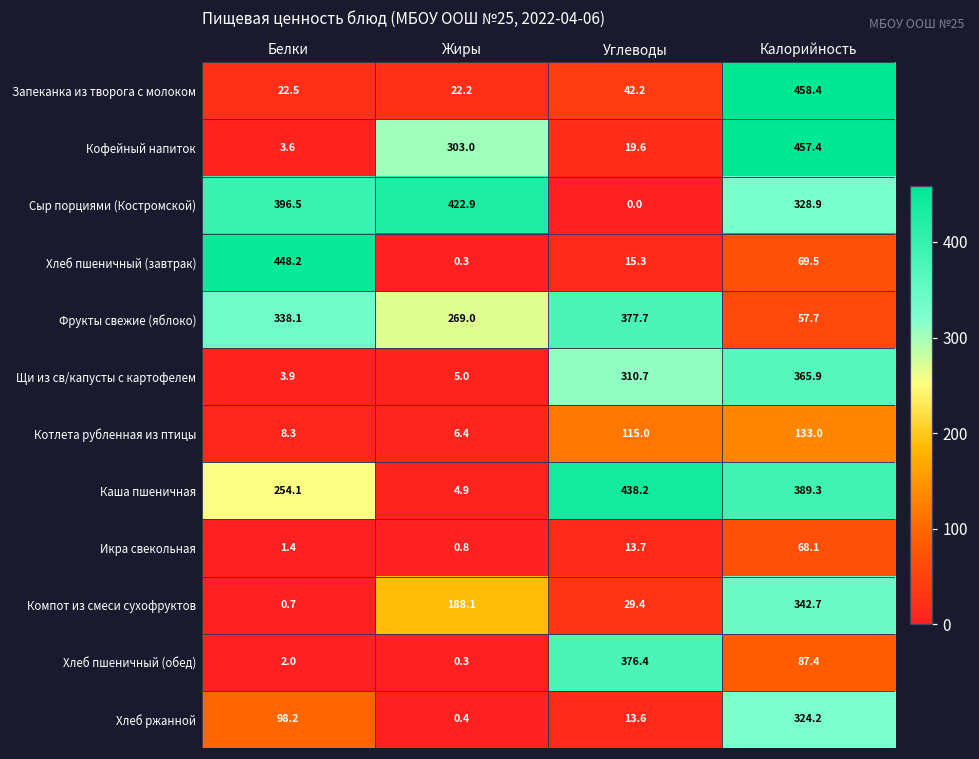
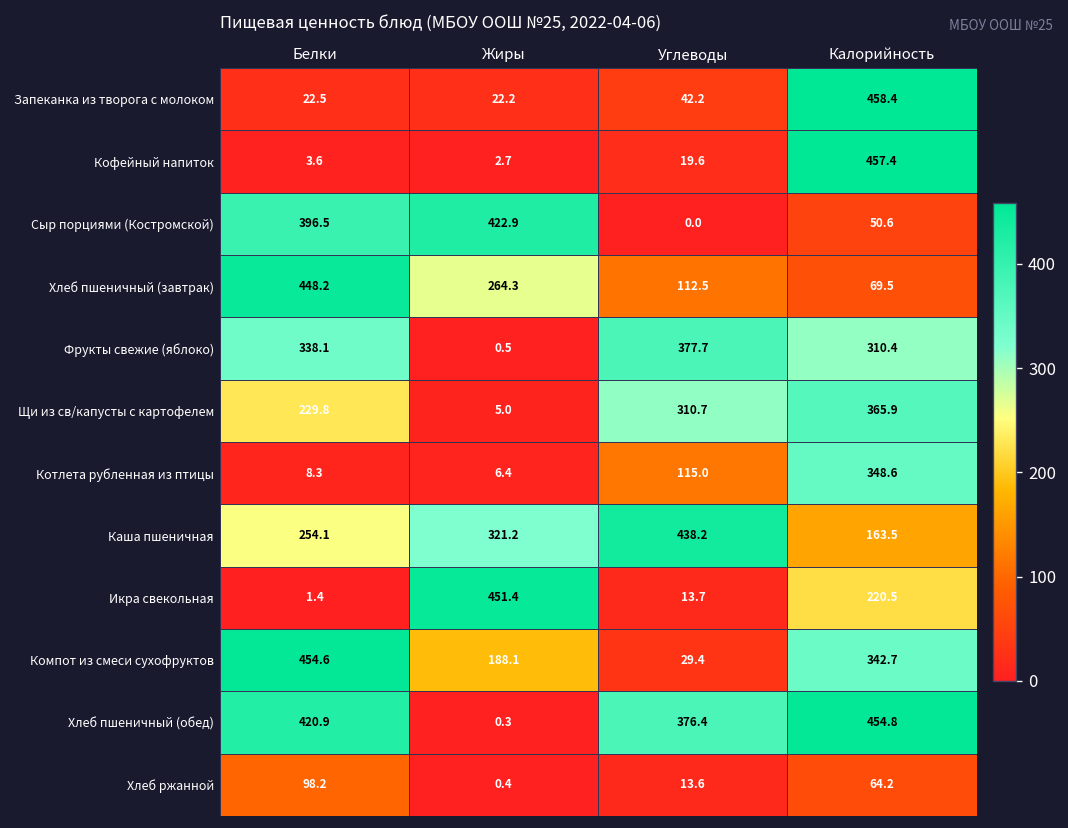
  {
    "Запеканка из творога с молоком": {
      "Белки": 22.5,
      "Жиры": 22.2,
      "Углеводы": 42.2,
      "Калорийность": 458.4
    },
    "Кофейный напиток": {
      "Белки": 3.6,
-     "Жиры": 303.0,
+     "Жиры": 2.7,
      "Углеводы": 19.6,
      "Калорийность": 457.4
    },
    "Сыр порциями (Костромской)": {
      "Белки": 396.5,
      "Жиры": 422.9,
      "Углеводы": 0.0,
-     "Калорийность": 328.9
+     "Калорийность": 50.6
    },
    "Хлеб пшеничный (завтрак)": {
      "Белки": 448.2,
-     "Жиры": 0.3,
-     "Углеводы": 15.3,
+     "Жиры": 264.3,
+     "Углеводы": 112.5,
      "Калорийность": 69.5
    },
    "Фрукты свежие (яблоко)": {
      "Белки": 338.1,
-     "Жиры": 269.0,
+     "Жиры": 0.5,
      "Углеводы": 377.7,
-     "Калорийность": 57.7
+     "Калорийность": 310.4
    },
    "Щи из св/капусты с картофелем": {
-     "Белки": 3.9,
+     "Белки": 229.8,
      "Жиры": 5.0,
      "Углеводы": 310.7,
      "Калорийность": 365.9
    },
    "Котлета рубленная из птицы": {
      "Белки": 8.3,
      "Жиры": 6.4,
      "Углеводы": 115.0,
-     "Калорийность": 133.0
+     "Калорийность": 348.6
    },
    "Каша пшеничная": {
      "Белки": 254.1,
-     "Жиры": 4.9,
+     "Жиры": 321.2,
      "Углеводы": 438.2,
-     "Калорийность": 389.3
+     "Калорийность": 163.5
    },
    "Икра свекольная": {
      "Белки": 1.4,
-     "Жиры": 0.8,
+     "Жиры": 451.4,
      "Углеводы": 13.7,
-     "Калорийность": 68.1
+     "Калорийность": 220.5
    },
    "Компот из смеси сухофруктов": {
-     "Белки": 0.7,
+     "Белки": 454.6,
      "Жиры": 188.1,
      "Углеводы": 29.4,
      "Калорийность": 342.7
    },
    "Хлеб пшеничный (обед)": {
-     "Белки": 2.0,
+     "Белки": 420.9,
      "Жиры": 0.3,
      "Углеводы": 376.4,
-     "Калорийность": 87.4
+     "Калорийность": 454.8
    },
    "Хлеб ржанной": {
      "Белки": 98.2,
      "Жиры": 0.4,
      "Углеводы": 13.6,
-     "Калорийность": 324.2
+     "Калорийность": 64.2
    }
  }
